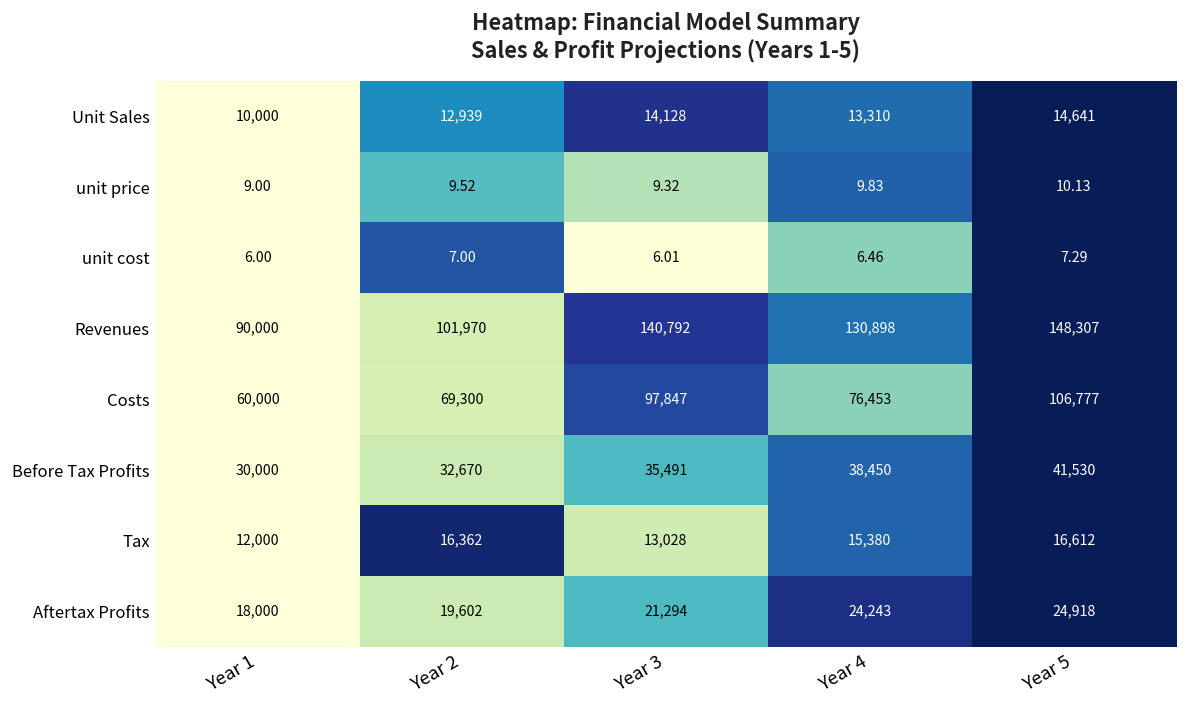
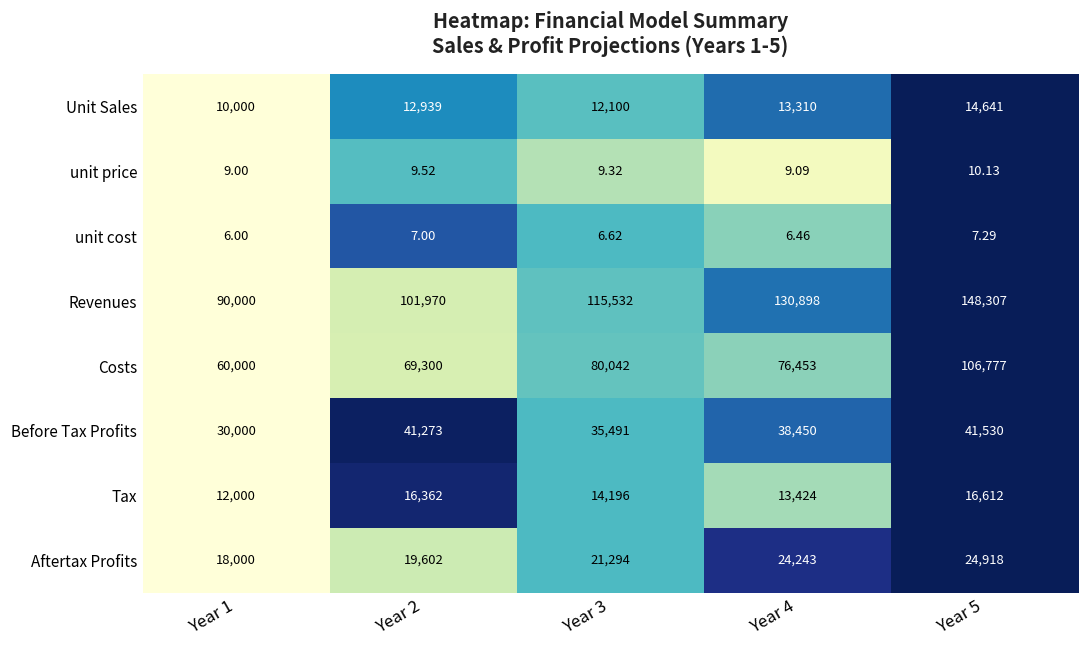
  {
    "Unit Sales": {
      "Year 1": "10,000",
      "Year 2": "12,939",
-     "Year 3": "14,128",
+     "Year 3": "12,100",
      "Year 4": "13,310",
      "Year 5": "14,641"
    },
    "unit price": {
      "Year 1": "9.00",
      "Year 2": "9.52",
      "Year 3": "9.32",
-     "Year 4": "9.83",
+     "Year 4": "9.09",
      "Year 5": "10.13"
    },
    "unit cost": {
      "Year 1": "6.00",
      "Year 2": "7.00",
-     "Year 3": "6.01",
+     "Year 3": "6.62",
      "Year 4": "6.46",
      "Year 5": "7.29"
    },
    "Revenues": {
      "Year 1": "90,000",
      "Year 2": "101,970",
-     "Year 3": "140,792",
+     "Year 3": "115,532",
      "Year 4": "130,898",
      "Year 5": "148,307"
    },
    "Costs": {
      "Year 1": "60,000",
      "Year 2": "69,300",
-     "Year 3": "97,847",
+     "Year 3": "80,042",
      "Year 4": "76,453",
      "Year 5": "106,777"
    },
    "Before Tax Profits": {
      "Year 1": "30,000",
-     "Year 2": "32,670",
+     "Year 2": "41,273",
      "Year 3": "35,491",
      "Year 4": "38,450",
      "Year 5": "41,530"
    },
    "Tax": {
      "Year 1": "12,000",
      "Year 2": "16,362",
-     "Year 3": "13,028",
-     "Year 4": "15,380",
+     "Year 3": "14,196",
+     "Year 4": "13,424",
      "Year 5": "16,612"
    },
    "Aftertax Profits": {
      "Year 1": "18,000",
      "Year 2": "19,602",
      "Year 3": "21,294",
      "Year 4": "24,243",
      "Year 5": "24,918"
    }
  }
